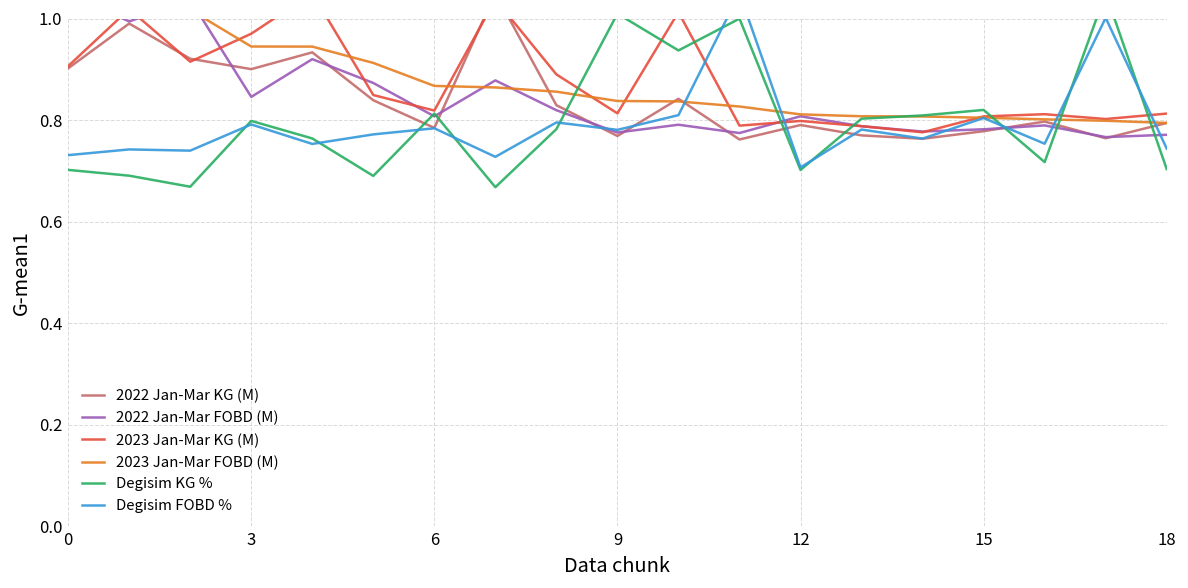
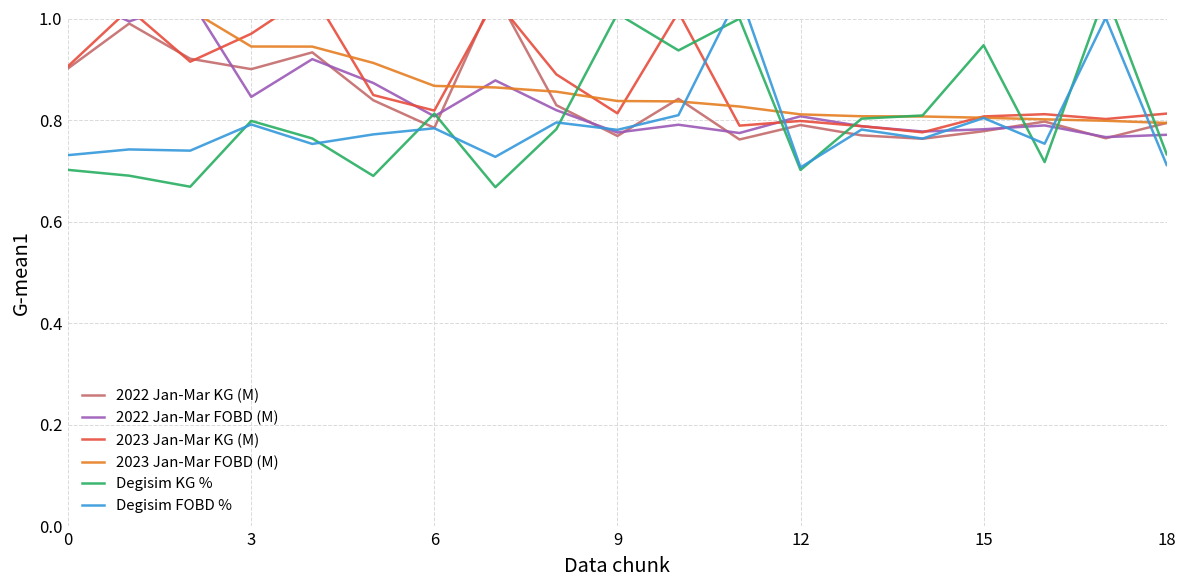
  {
    "2022 Jan-Mar KG (M)": {
      "3": 0.90,
      "9": 0.77,
      "12": 0.79
    },
    "2022 Jan-Mar FOBD (M)": {
      "3": 0.85,
      "18": 0.77
    },
    "Degisim KG %": {
      "0": 0.70,
      "3": 0.80,
-     "15": 0.82,
-     "18": 0.70
+     "15": 0.95,
+     "18": 0.73
    },
    "Degisim FOBD %": {
      "0": 0.73,
      "3": 0.79,
-     "18": 0.74
+     "18": 0.71
    }
  }
